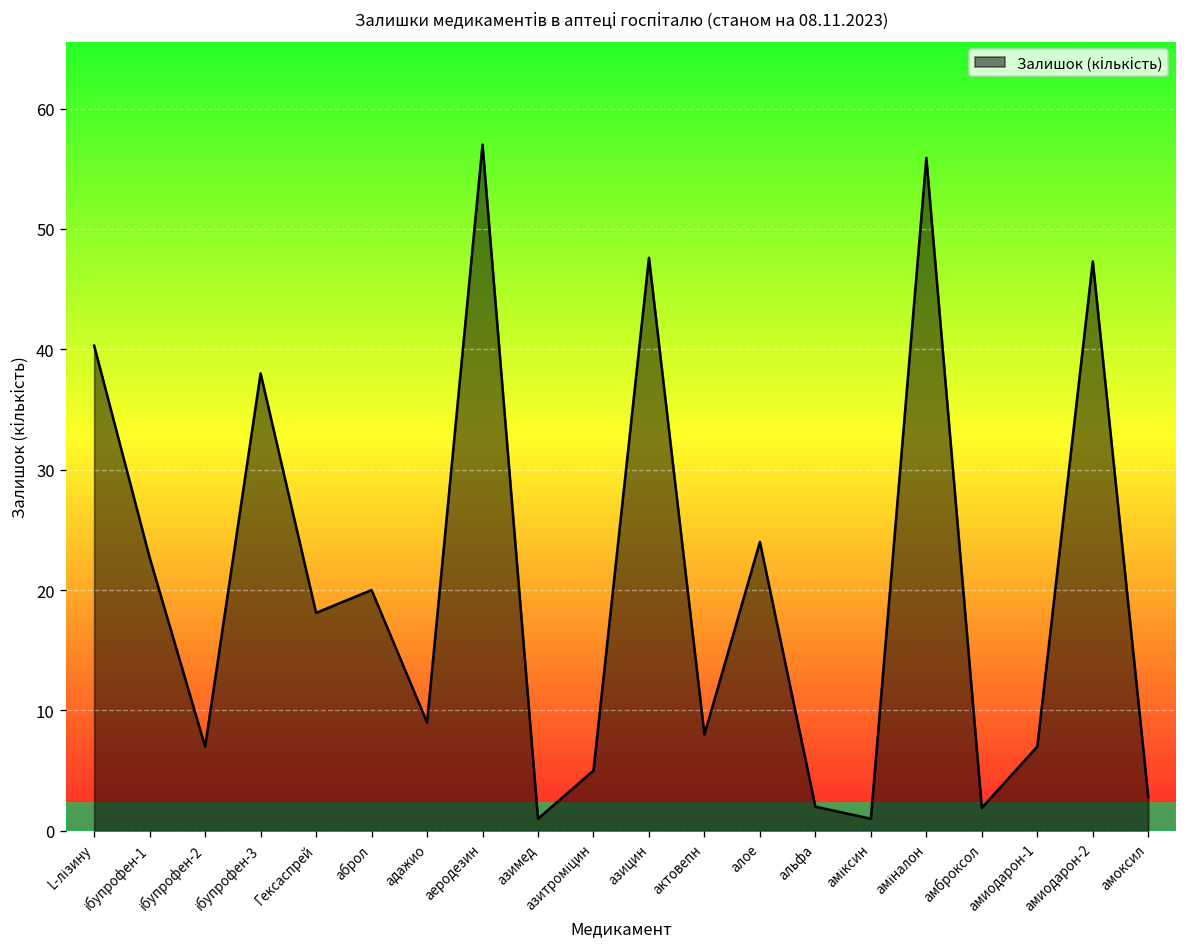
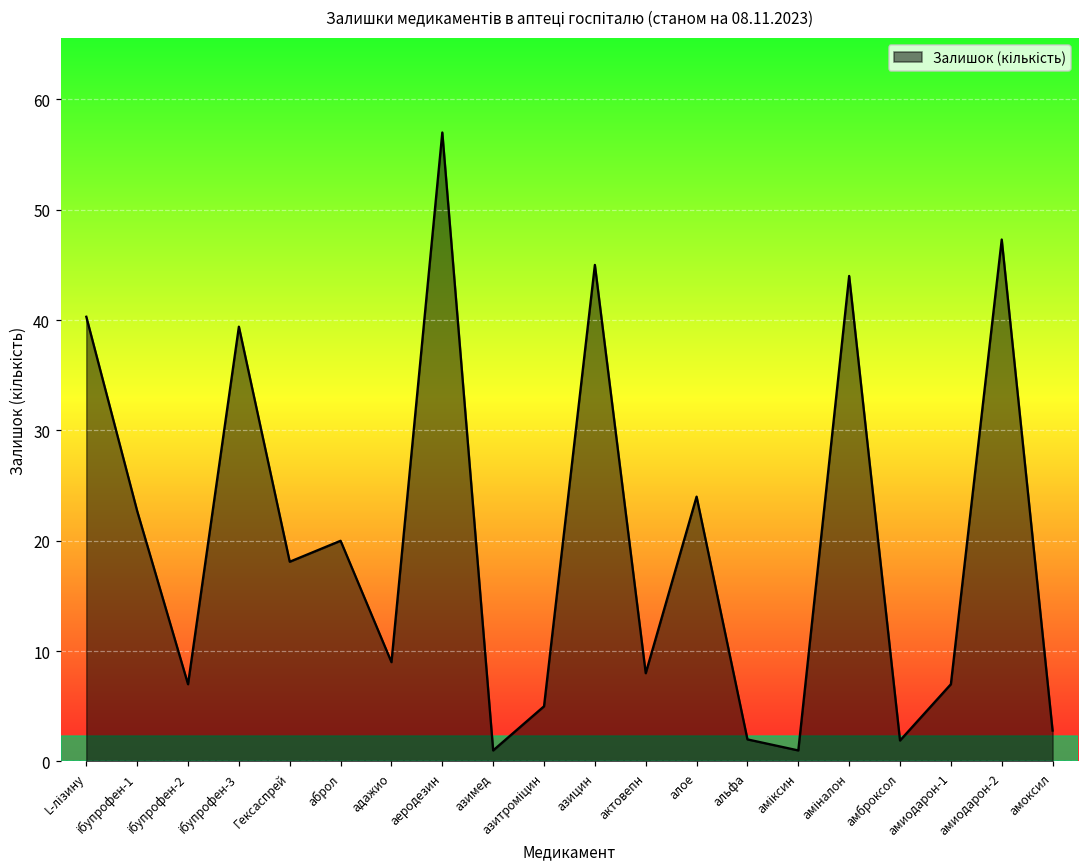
  {
    "L-лізину": 40.3,
    "ібупрофен-1": 22.7,
    "ібупрофен-2": 7.0,
-   "ібупрофен-3": 38.0,
+   "ібупрофен-3": 39.4,
    "Гексаспрей": 18.1,
    "аброл": 20.0,
    "адажио": 9.0,
    "аеродезин": 57.0,
    "азитроміцин": 5.0,
-   "азицин": 47.6,
+   "азицин": 45.0,
    "актовепн": 8.0,
    "алое": 24.0,
-   "аміналон": 55.9,
+   "аміналон": 44.0,
    "амиодарон-1": 7.0,
    "амиодарон-2": 47.3,
    "амоксил": 2.8
  }
